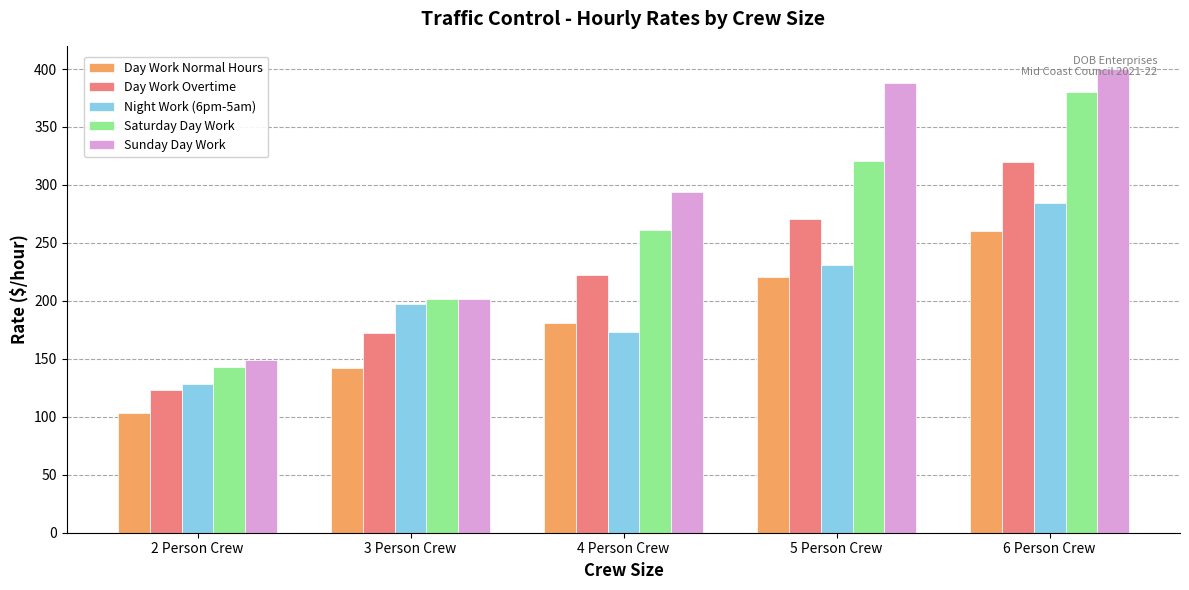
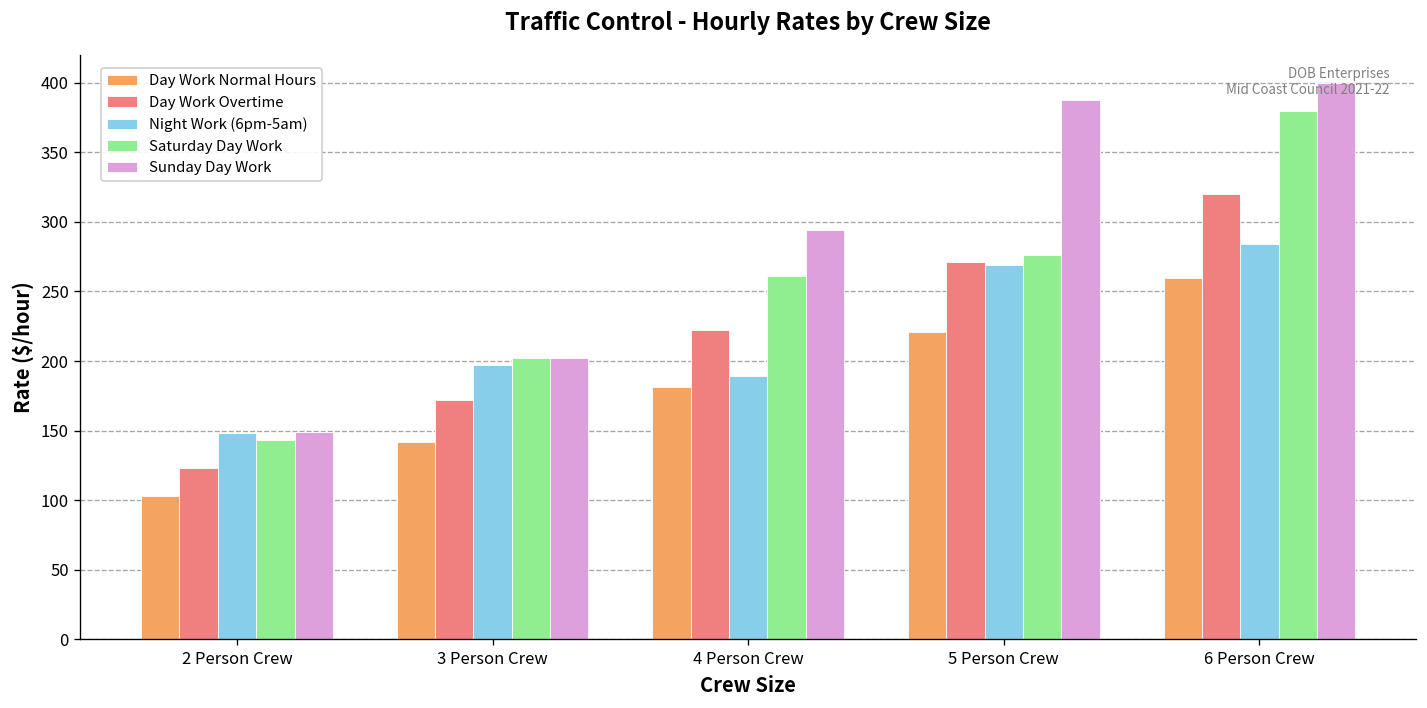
  {
    "Night Work (6pm-5am)": {
-     "2 Person Crew": 128,
+     "2 Person Crew": 148,
      "3 Person Crew": 197,
-     "4 Person Crew": 173,
-     "5 Person Crew": 231,
+     "4 Person Crew": 189,
+     "5 Person Crew": 269,
      "6 Person Crew": 284
    },
    "Saturday Day Work": {
      "2 Person Crew": 143,
      "3 Person Crew": 202,
      "4 Person Crew": 261,
-     "5 Person Crew": 321,
+     "5 Person Crew": 276,
      "6 Person Crew": 380
    },
    "Sunday Day Work": {
      "2 Person Crew": 149,
      "3 Person Crew": 202,
      "4 Person Crew": 294,
      "5 Person Crew": 388
    }
  }
